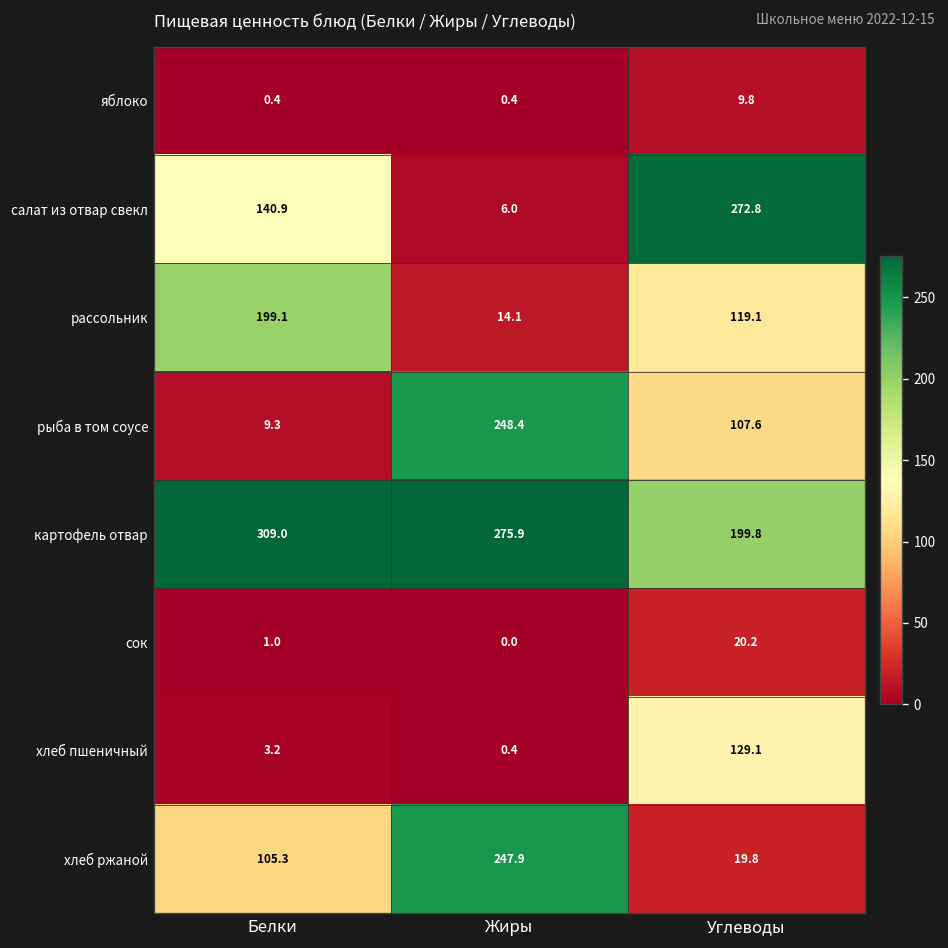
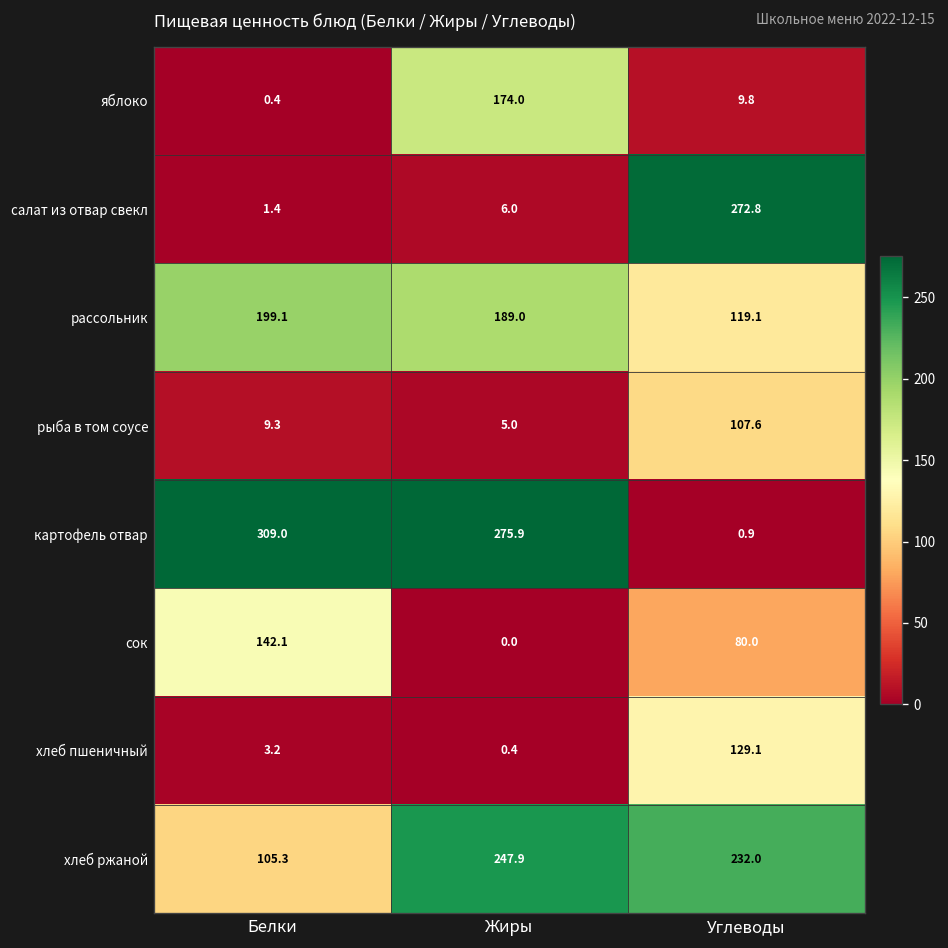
  {
    "яблоко": {
      "Белки": 0.4,
-     "Жиры": 0.4,
+     "Жиры": 174.0,
      "Углеводы": 9.8
    },
    "салат из отвар свекл": {
-     "Белки": 140.9,
+     "Белки": 1.4,
      "Жиры": 6.0,
      "Углеводы": 272.8
    },
    "рассольник": {
      "Белки": 199.1,
-     "Жиры": 14.1,
+     "Жиры": 189.0,
      "Углеводы": 119.1
    },
    "рыба в том соусе": {
      "Белки": 9.3,
-     "Жиры": 248.4,
+     "Жиры": 5.0,
      "Углеводы": 107.6
    },
    "картофель отвар": {
      "Белки": 309.0,
      "Жиры": 275.9,
-     "Углеводы": 199.8
+     "Углеводы": 0.9
    },
    "сок": {
-     "Белки": 1.0,
+     "Белки": 142.1,
      "Жиры": 0.0,
-     "Углеводы": 20.2
+     "Углеводы": 80.0
    },
    "хлеб пшеничный": {
      "Белки": 3.2,
      "Жиры": 0.4,
      "Углеводы": 129.1
    },
    "хлеб ржаной": {
      "Белки": 105.3,
      "Жиры": 247.9,
-     "Углеводы": 19.8
+     "Углеводы": 232.0
    }
  }
